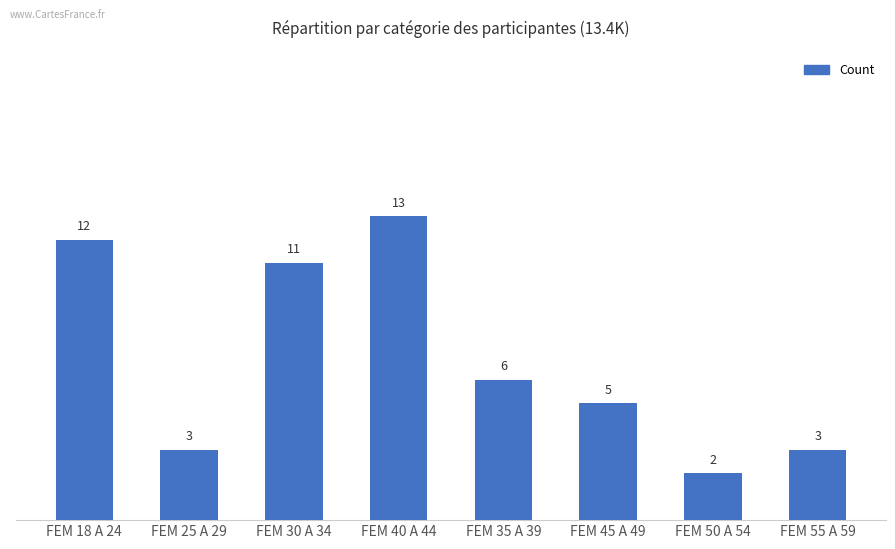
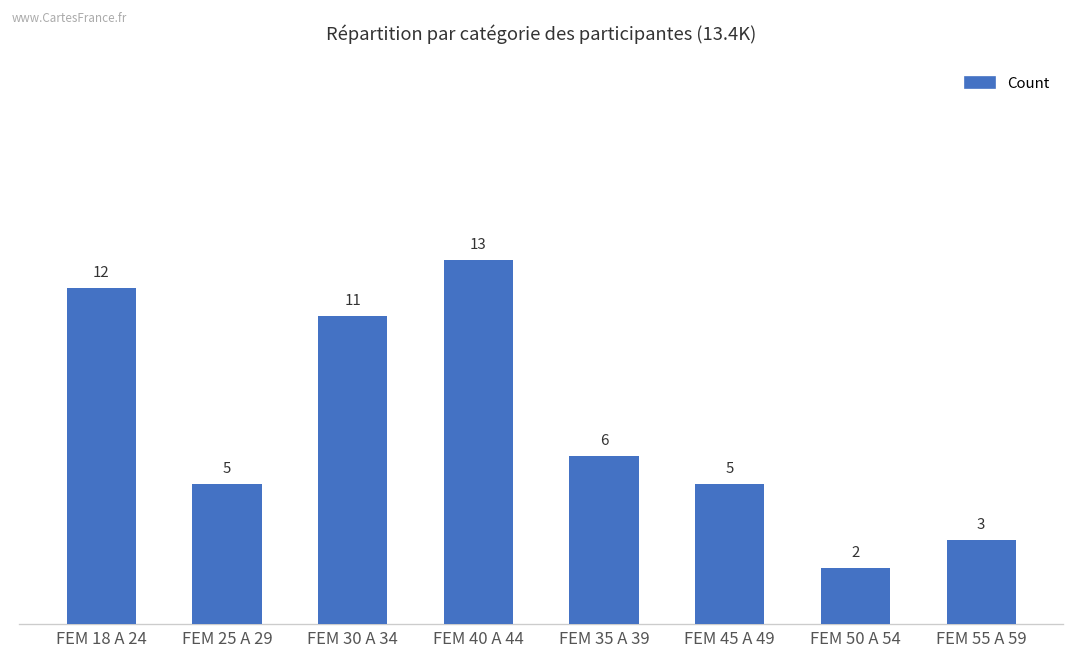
  {
    "FEM 18 A 24": 12,
-   "FEM 25 A 29": 3,
+   "FEM 25 A 29": 5,
    "FEM 30 A 34": 11,
    "FEM 40 A 44": 13,
    "FEM 35 A 39": 6,
    "FEM 45 A 49": 5,
    "FEM 50 A 54": 2,
    "FEM 55 A 59": 3
  }
